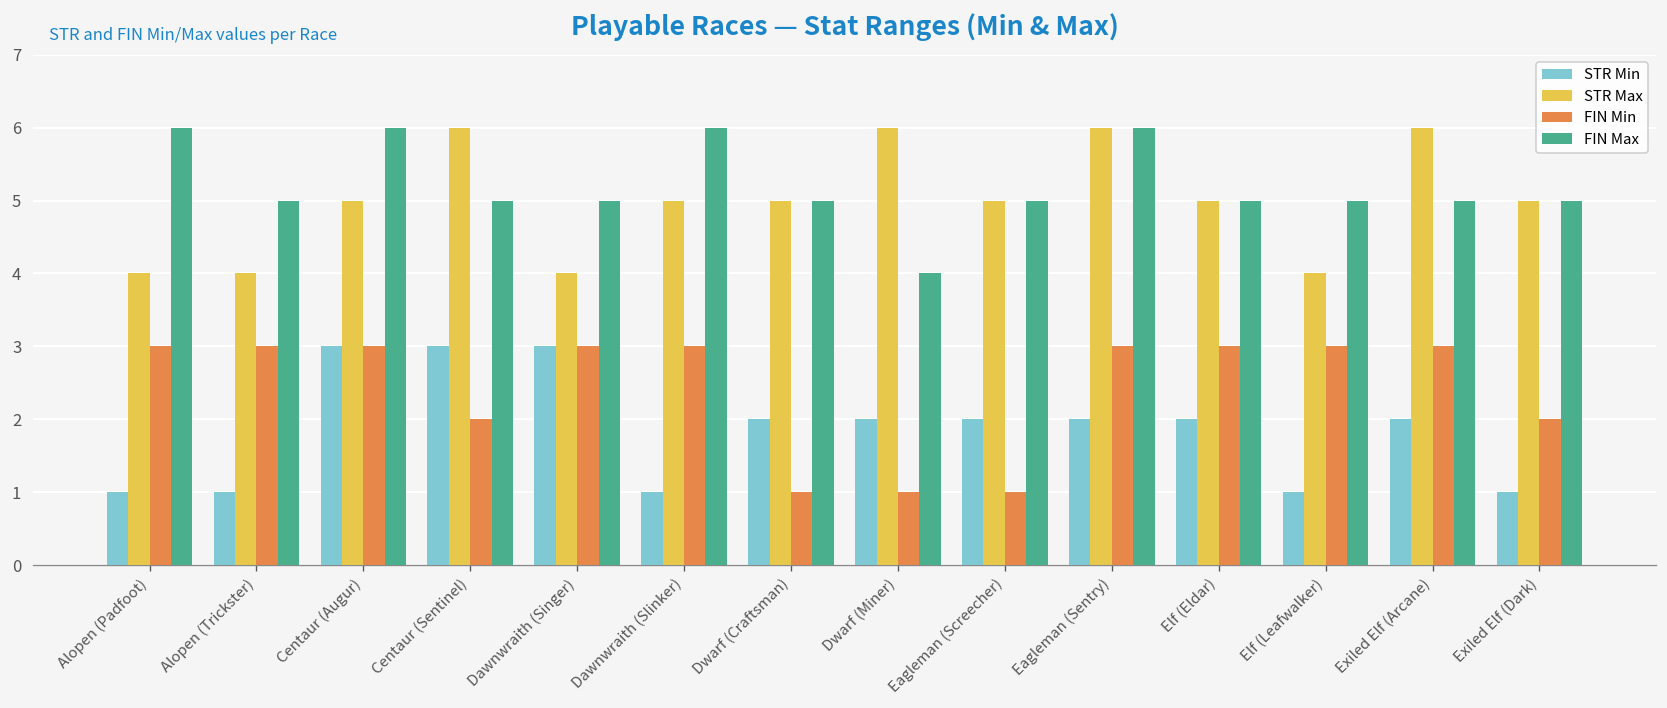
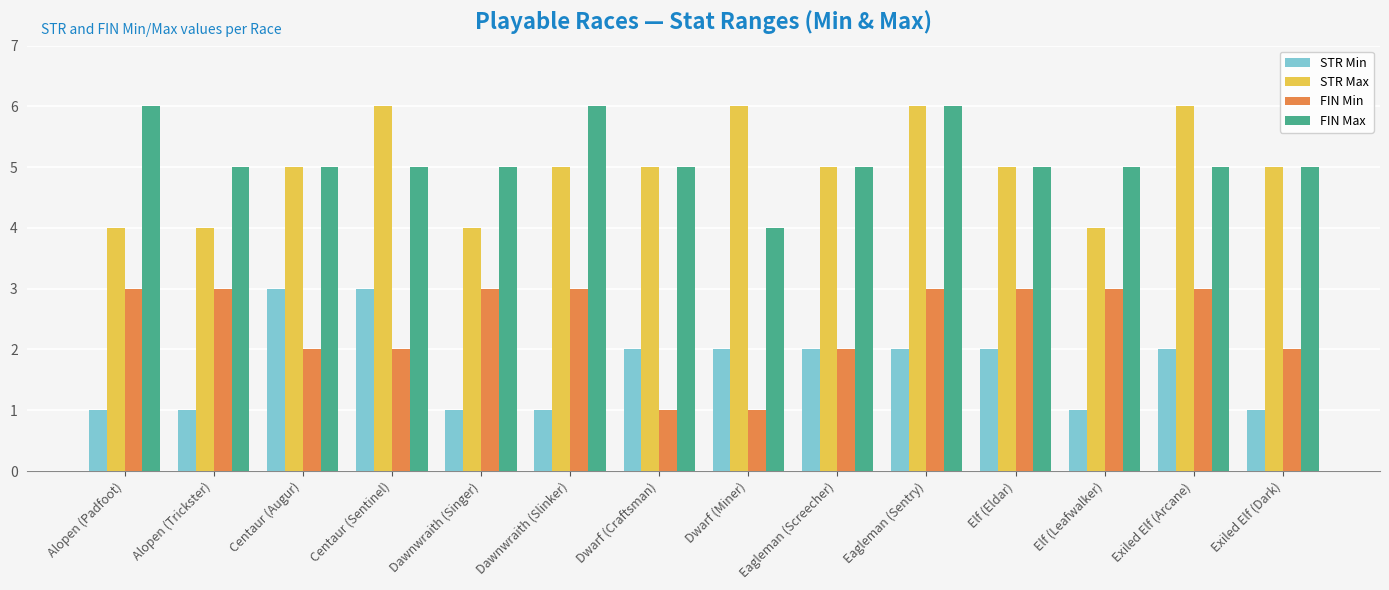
  {
    "STR Min": {
      "Alopen (Padfoot)": 1,
      "Alopen (Trickster)": 1,
      "Centaur (Augur)": 3,
      "Centaur (Sentinel)": 3,
-     "Dawnwraith (Singer)": 3,
+     "Dawnwraith (Singer)": 1,
      "Dawnwraith (Slinker)": 1,
      "Dwarf (Craftsman)": 2,
      "Dwarf (Miner)": 2,
      "Eagleman (Screecher)": 2,
      "Eagleman (Sentry)": 2,
      "Elf (Eldar)": 2,
      "Elf (Leafwalker)": 1,
      "Exiled Elf (Arcane)": 2,
      "Exiled Elf (Dark)": 1
    },
    "STR Max": {
      "Alopen (Padfoot)": 4,
      "Alopen (Trickster)": 4,
      "Centaur (Augur)": 5,
      "Centaur (Sentinel)": 6,
      "Dawnwraith (Singer)": 4,
      "Dawnwraith (Slinker)": 5,
      "Dwarf (Craftsman)": 5,
      "Dwarf (Miner)": 6,
      "Eagleman (Screecher)": 5,
      "Eagleman (Sentry)": 6,
      "Elf (Eldar)": 5,
      "Elf (Leafwalker)": 4,
      "Exiled Elf (Arcane)": 6,
      "Exiled Elf (Dark)": 5
    },
    "FIN Min": {
      "Alopen (Padfoot)": 3,
      "Alopen (Trickster)": 3,
-     "Centaur (Augur)": 3,
+     "Centaur (Augur)": 2,
      "Centaur (Sentinel)": 2,
      "Dawnwraith (Singer)": 3,
      "Dawnwraith (Slinker)": 3,
      "Dwarf (Craftsman)": 1,
      "Dwarf (Miner)": 1,
-     "Eagleman (Screecher)": 1,
+     "Eagleman (Screecher)": 2,
      "Eagleman (Sentry)": 3,
      "Elf (Eldar)": 3,
      "Elf (Leafwalker)": 3,
      "Exiled Elf (Arcane)": 3,
      "Exiled Elf (Dark)": 2
    },
    "FIN Max": {
      "Alopen (Padfoot)": 6,
      "Alopen (Trickster)": 5,
-     "Centaur (Augur)": 6,
+     "Centaur (Augur)": 5,
      "Centaur (Sentinel)": 5,
      "Dawnwraith (Singer)": 5,
      "Dawnwraith (Slinker)": 6,
      "Dwarf (Craftsman)": 5,
      "Dwarf (Miner)": 4,
      "Eagleman (Screecher)": 5,
      "Eagleman (Sentry)": 6,
      "Elf (Eldar)": 5,
      "Elf (Leafwalker)": 5,
      "Exiled Elf (Arcane)": 5,
      "Exiled Elf (Dark)": 5
    }
  }
